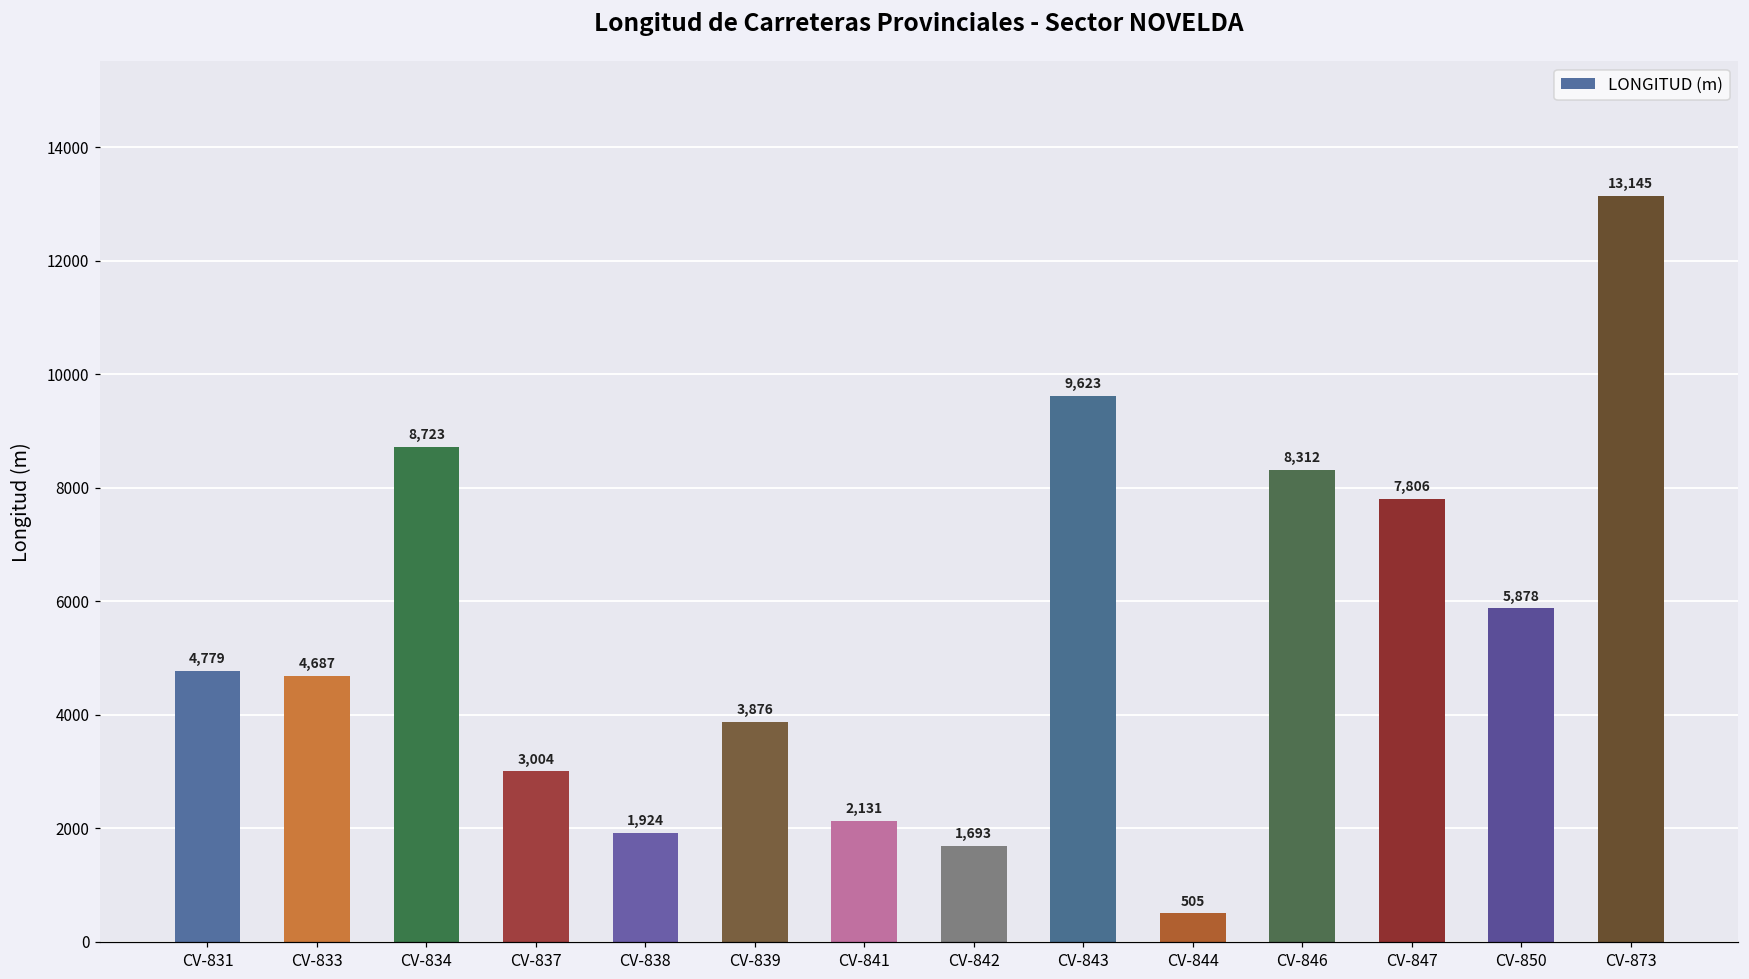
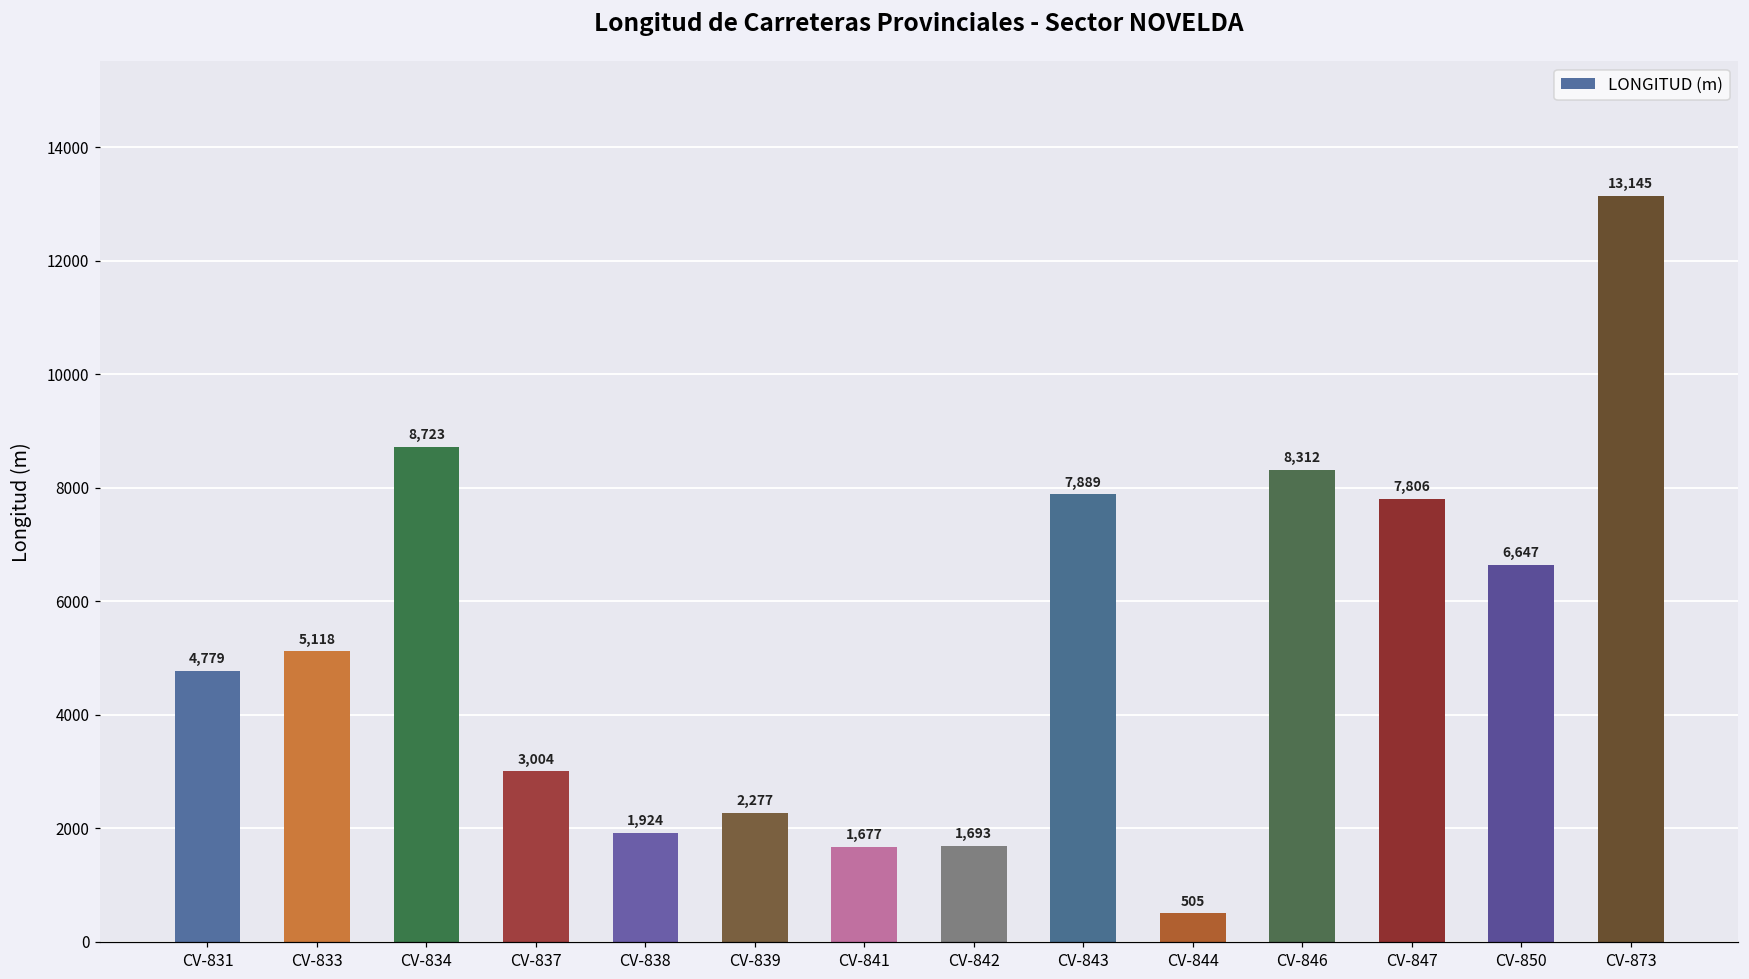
  {
    "CV-831": "4,779",
-   "CV-833": "4,687",
+   "CV-833": "5,118",
    "CV-834": "8,723",
    "CV-837": "3,004",
    "CV-838": "1,924",
-   "CV-839": "3,876",
-   "CV-841": "2,131",
+   "CV-839": "2,277",
+   "CV-841": "1,677",
    "CV-842": "1,693",
-   "CV-843": "9,623",
+   "CV-843": "7,889",
    "CV-844": "505",
    "CV-846": "8,312",
    "CV-847": "7,806",
-   "CV-850": "5,878",
+   "CV-850": "6,647",
    "CV-873": "13,145"
  }
